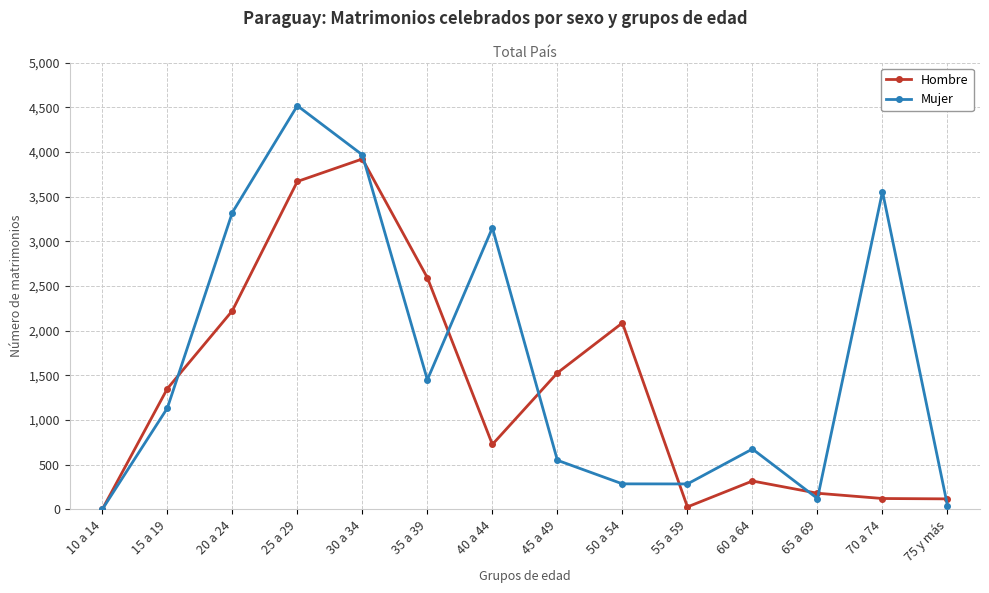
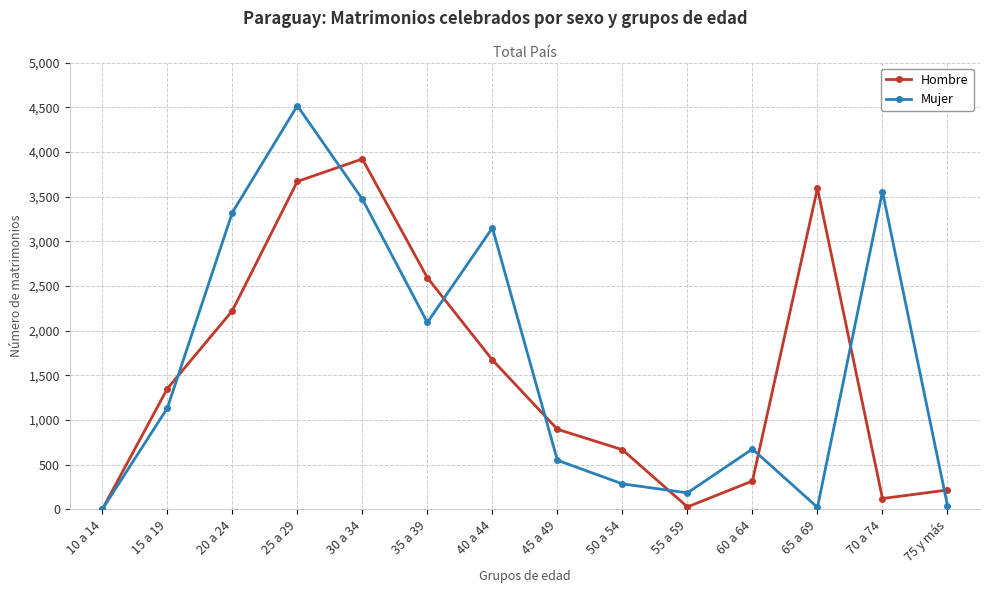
  {
    "Hombre": {
      "15 a 19": "1,400",
      "20 a 24": "2,200",
      "25 a 29": "3,700",
      "30 a 34": "3,900",
      "35 a 39": "2,600",
-     "40 a 44": "700",
-     "45 a 49": "1,500",
-     "50 a 54": "2,100",
+     "40 a 44": "1,700",
+     "45 a 49": "900",
+     "50 a 54": "700",
      "55 a 59": "0",
      "60 a 64": "300",
-     "65 a 69": "200",
+     "65 a 69": "3,600",
      "70 a 74": "100",
-     "75 y más": "100"
+     "75 y más": "200"
    },
    "Mujer": {
      "15 a 19": "1,100",
      "20 a 24": "3,300",
      "25 a 29": "4,500",
-     "30 a 34": "4,000",
-     "35 a 39": "1,500",
+     "30 a 34": "3,500",
+     "35 a 39": "2,100",
      "40 a 44": "3,200",
      "45 a 49": "500",
      "50 a 54": "300",
-     "55 a 59": "300",
+     "55 a 59": "200",
      "60 a 64": "700",
-     "65 a 69": "100",
+     "65 a 69": "0",
      "70 a 74": "3,600",
      "75 y más": "0"
    }
  }
